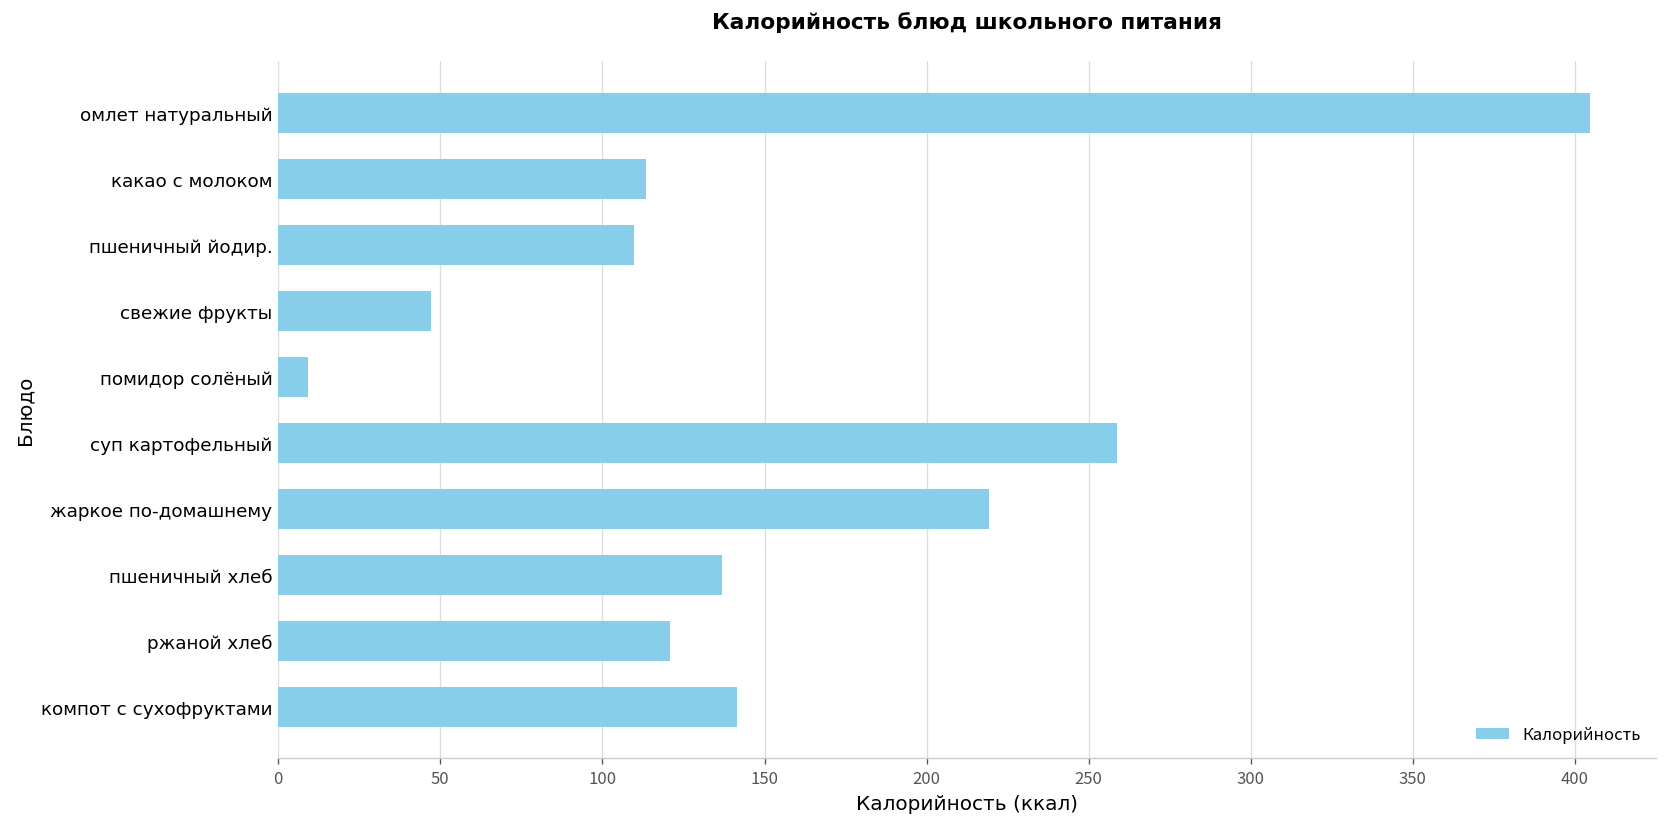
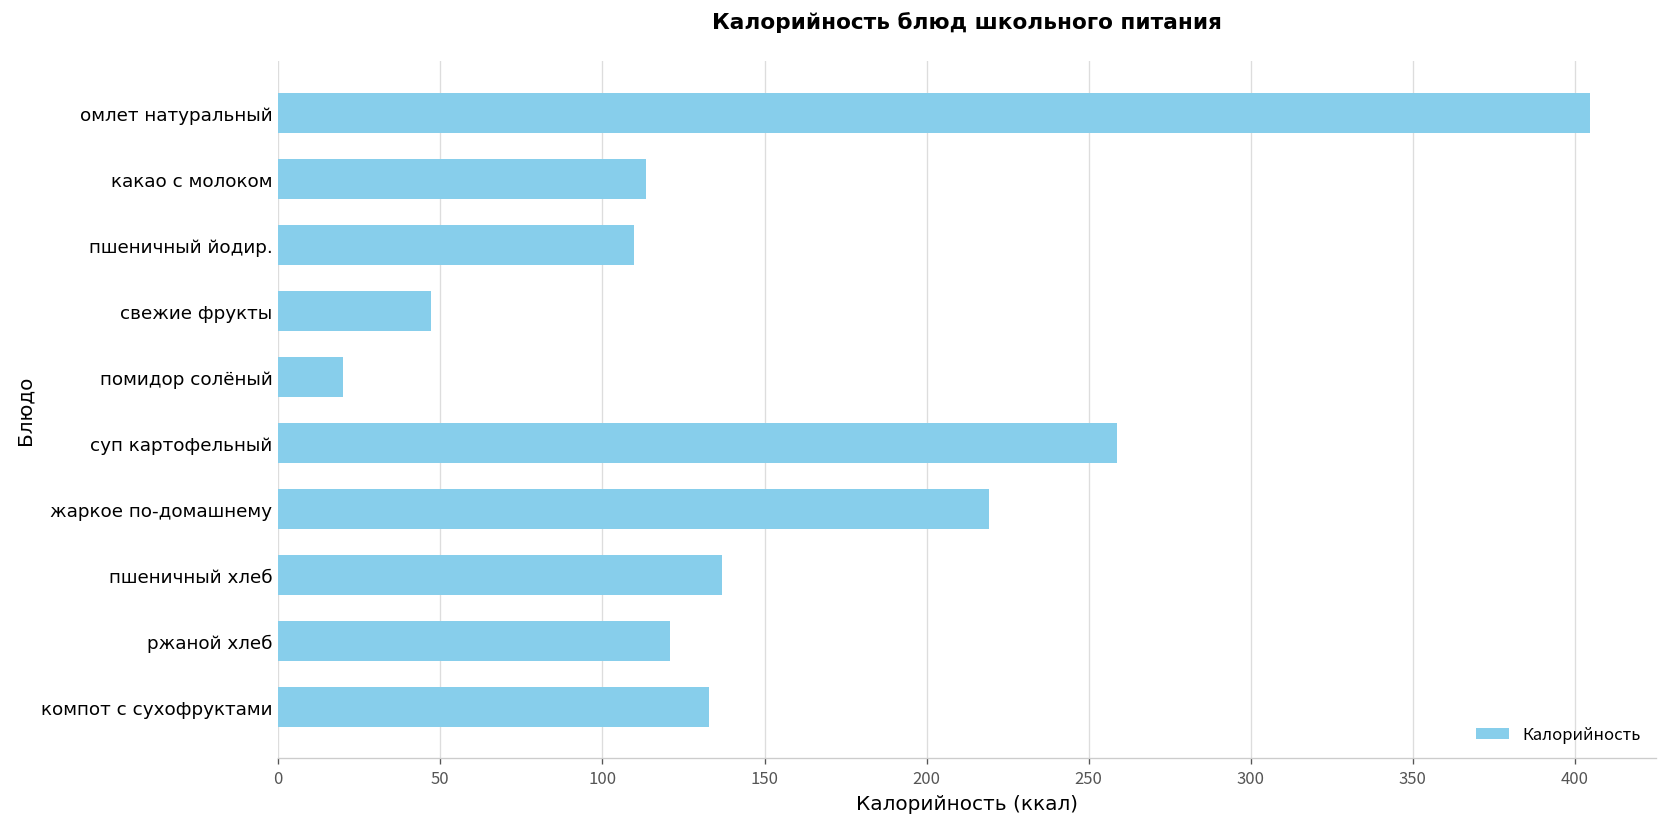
  {
    "омлет натуральный": 405,
    "какао с молоком": 113,
    "пшеничный йодир.": 110,
    "свежие фрукты": 47,
-   "помидор солёный": 9,
+   "помидор солёный": 20,
    "суп картофельный": 259,
    "жаркое по-домашнему": 219,
    "пшеничный хлеб": 137,
    "ржаной хлеб": 121,
-   "компот с сухофруктами": 141
+   "компот с сухофруктами": 133
  }
